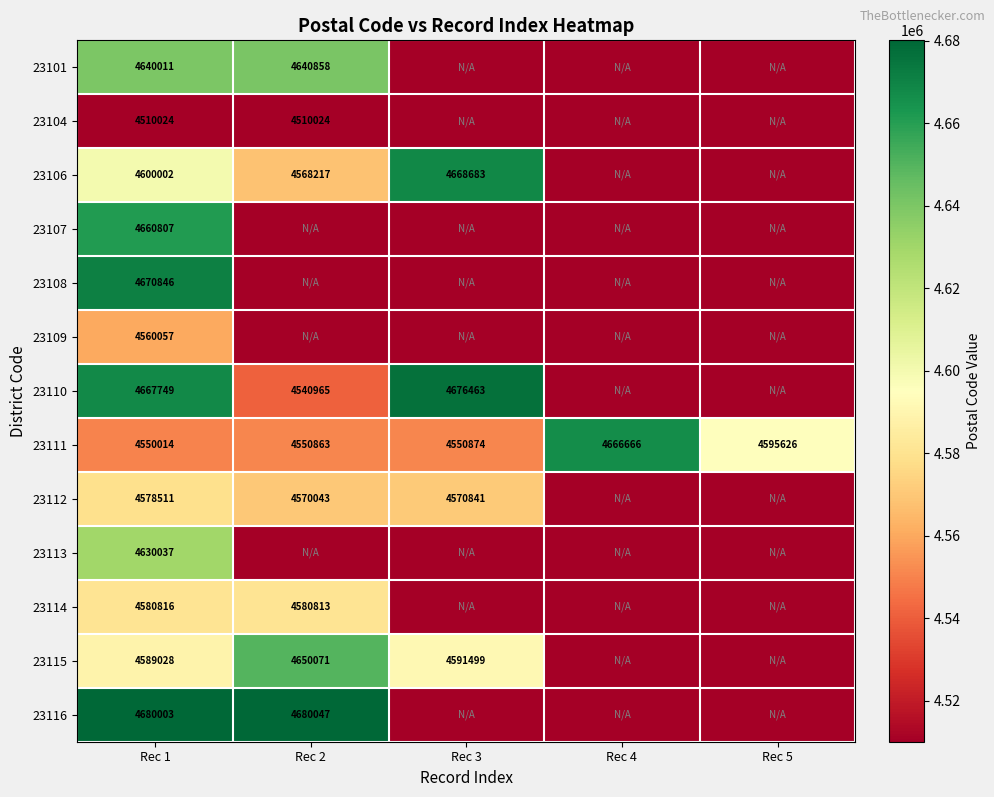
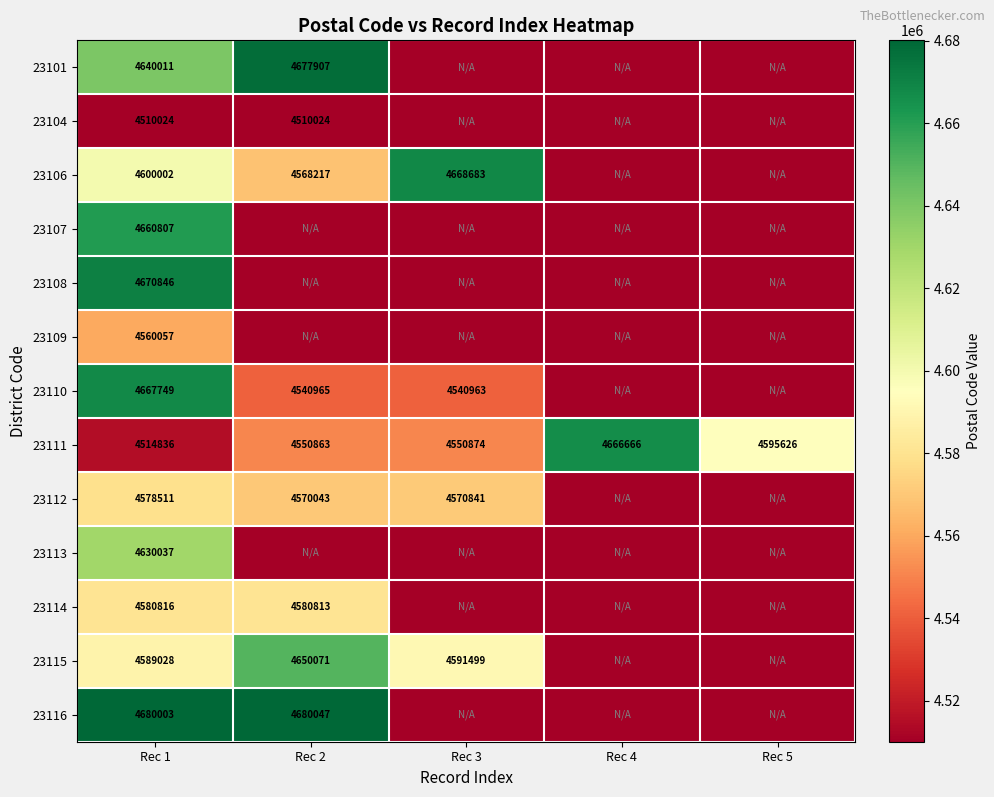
  {
    "23101": {
      "Rec 1": 4640011,
-     "Rec 2": 4640858
+     "Rec 2": 4677907
    },
    "23104": {
      "Rec 1": 4510024,
      "Rec 2": 4510024
    },
    "23106": {
      "Rec 1": 4600002,
      "Rec 2": 4568217,
      "Rec 3": 4668683
    },
    "23107": {
      "Rec 1": 4660807
    },
    "23108": {
      "Rec 1": 4670846
    },
    "23109": {
      "Rec 1": 4560057
    },
    "23110": {
      "Rec 1": 4667749,
      "Rec 2": 4540965,
-     "Rec 3": 4676463
+     "Rec 3": 4540963
    },
    "23111": {
-     "Rec 1": 4550014,
+     "Rec 1": 4514836,
      "Rec 2": 4550863,
      "Rec 3": 4550874,
      "Rec 4": 4666666,
      "Rec 5": 4595626
    },
    "23112": {
      "Rec 1": 4578511,
      "Rec 2": 4570043,
      "Rec 3": 4570841
    },
    "23113": {
      "Rec 1": 4630037
    },
    "23114": {
      "Rec 1": 4580816,
      "Rec 2": 4580813
    },
    "23115": {
      "Rec 1": 4589028,
      "Rec 2": 4650071,
      "Rec 3": 4591499
    },
    "23116": {
      "Rec 1": 4680003,
      "Rec 2": 4680047
    }
  }
